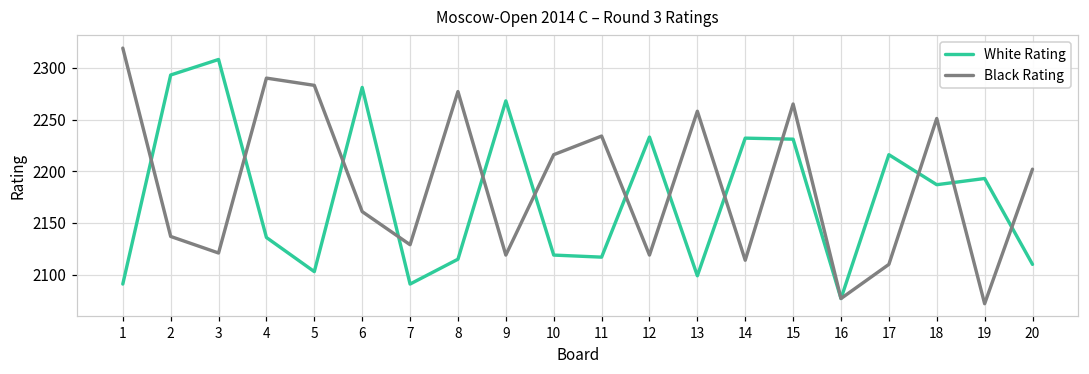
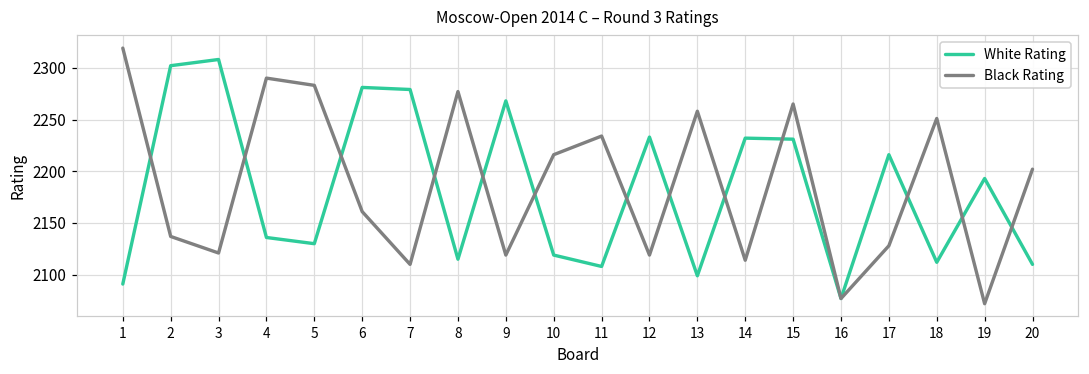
  {
    "White Rating": {
      "1": 2090,
-     "2": 2290,
+     "2": 2300,
      "3": 2310,
      "4": 2140,
-     "5": 2100,
+     "5": 2130,
      "6": 2280,
-     "7": 2090,
+     "7": 2280,
      "8": 2120,
      "9": 2270,
      "10": 2120,
-     "11": 2120,
+     "11": 2110,
      "12": 2230,
      "13": 2100,
      "14": 2230,
      "15": 2230,
      "17": 2220,
-     "18": 2190,
+     "18": 2110,
      "19": 2190,
      "20": 2110
    },
    "Black Rating": {
      "1": 2320,
      "2": 2140,
      "3": 2120,
      "4": 2290,
      "5": 2280,
      "6": 2160,
-     "7": 2130,
+     "7": 2110,
      "8": 2280,
      "9": 2120,
      "10": 2220,
      "11": 2230,
      "12": 2120,
      "13": 2260,
      "14": 2110,
      "15": 2270,
-     "17": 2110,
+     "17": 2130,
      "18": 2250,
      "19": 2070,
      "20": 2200
    }
  }
